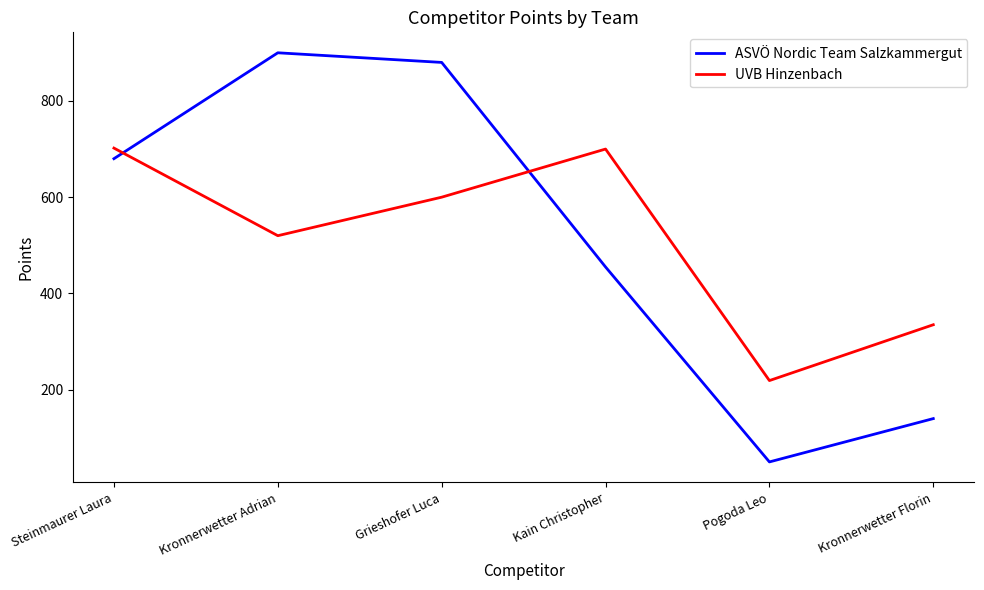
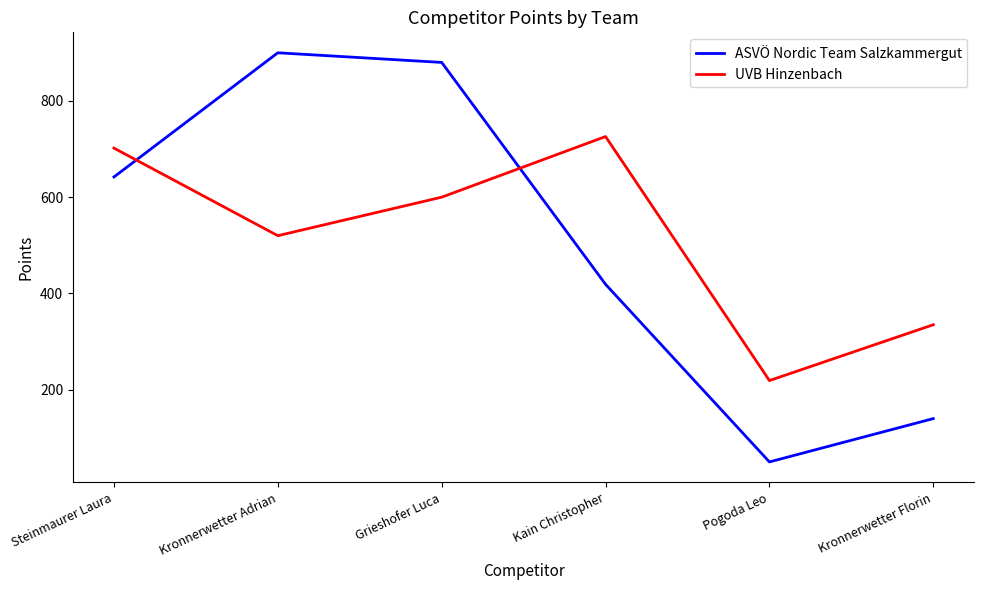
  {
    "ASVÖ Nordic Team Salzkammergut": {
-     "Steinmaurer Laura": 680,
+     "Steinmaurer Laura": 640,
      "Kronnerwetter Adrian": 900,
      "Grieshofer Luca": 880,
-     "Kain Christopher": 460,
+     "Kain Christopher": 420,
      "Pogoda Leo": 50,
      "Kronnerwetter Florin": 140
    },
    "UVB Hinzenbach": {
      "Steinmaurer Laura": 700,
      "Kronnerwetter Adrian": 520,
      "Grieshofer Luca": 600,
-     "Kain Christopher": 700,
+     "Kain Christopher": 730,
      "Pogoda Leo": 220,
      "Kronnerwetter Florin": 340
    }
  }
